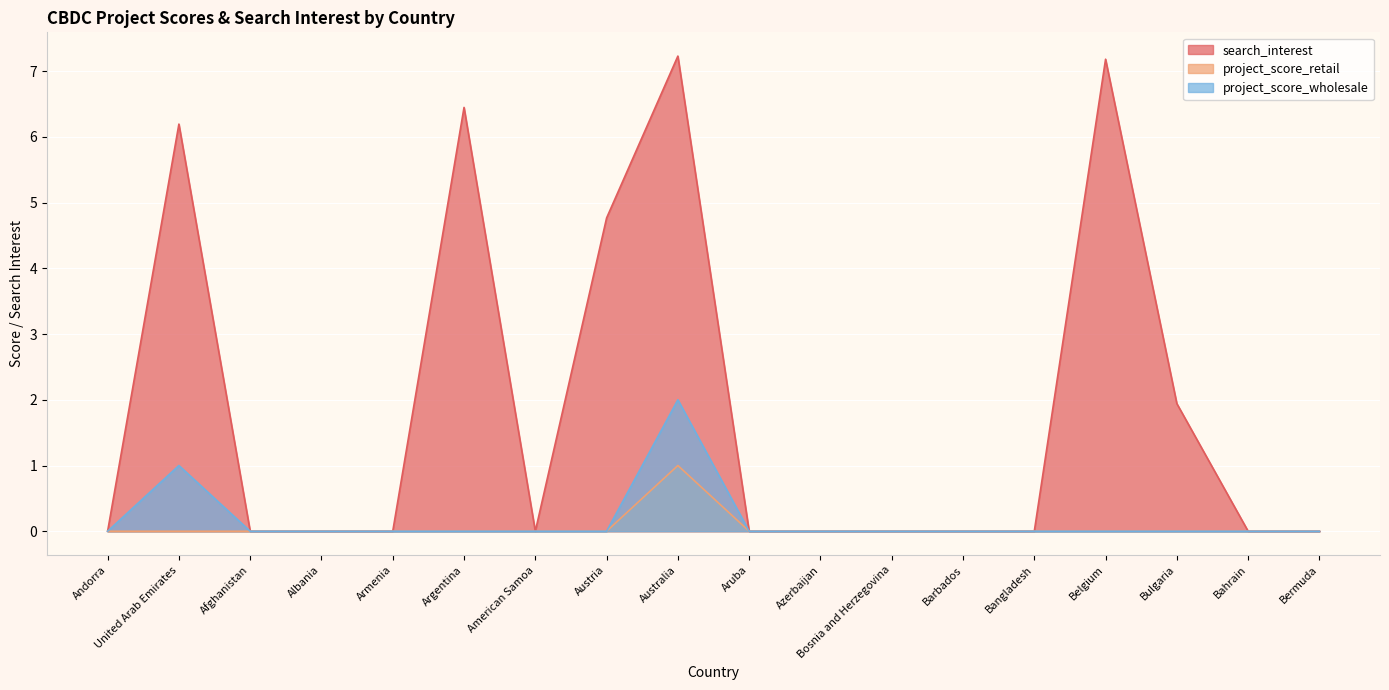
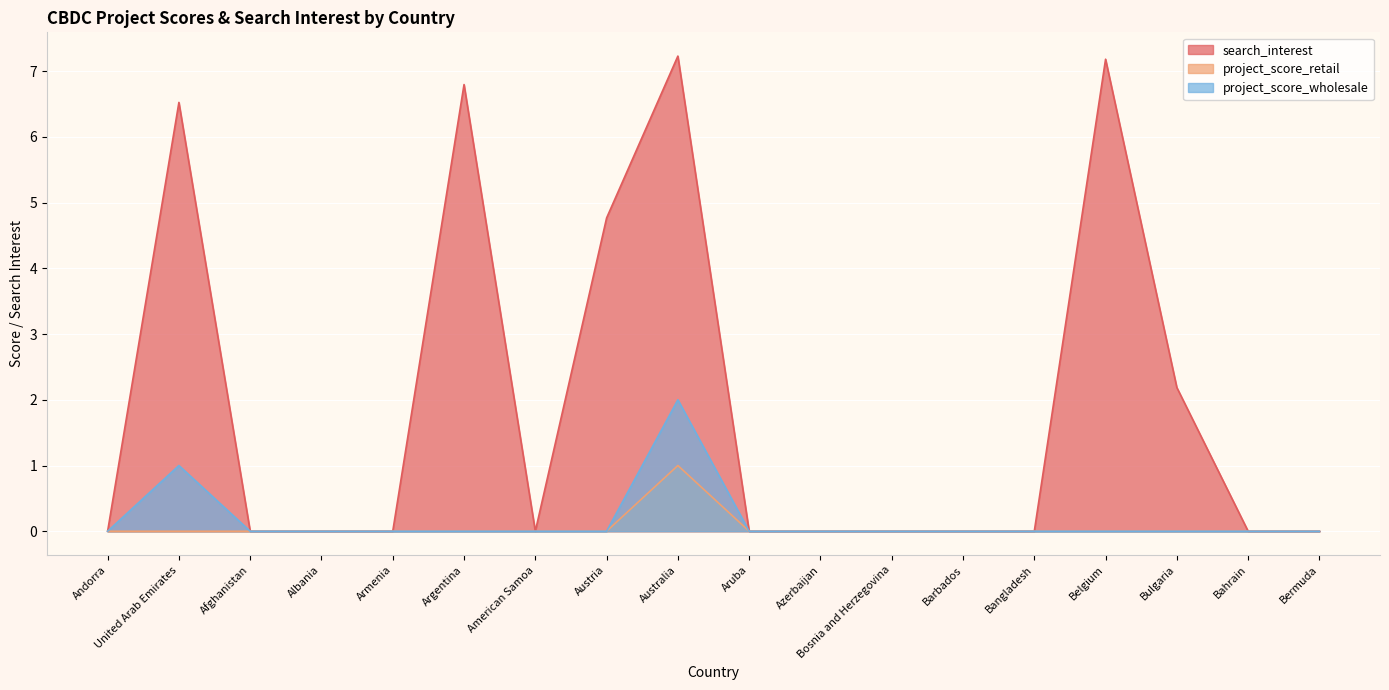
  {
    "search_interest": {
-     "United Arab Emirates": 6.2,
-     "Argentina": 6.4,
+     "United Arab Emirates": 6.5,
+     "Argentina": 6.8,
      "Austria": 4.8,
      "Australia": 7.2,
      "Belgium": 7.2,
-     "Bulgaria": 1.9
+     "Bulgaria": 2.2
    },
    "project_score_retail": {
      "United Arab Emirates": 0.0,
      "Australia": 1.0
    },
    "project_score_wholesale": {
      "United Arab Emirates": 1.0,
      "Australia": 2.0
    }
  }
